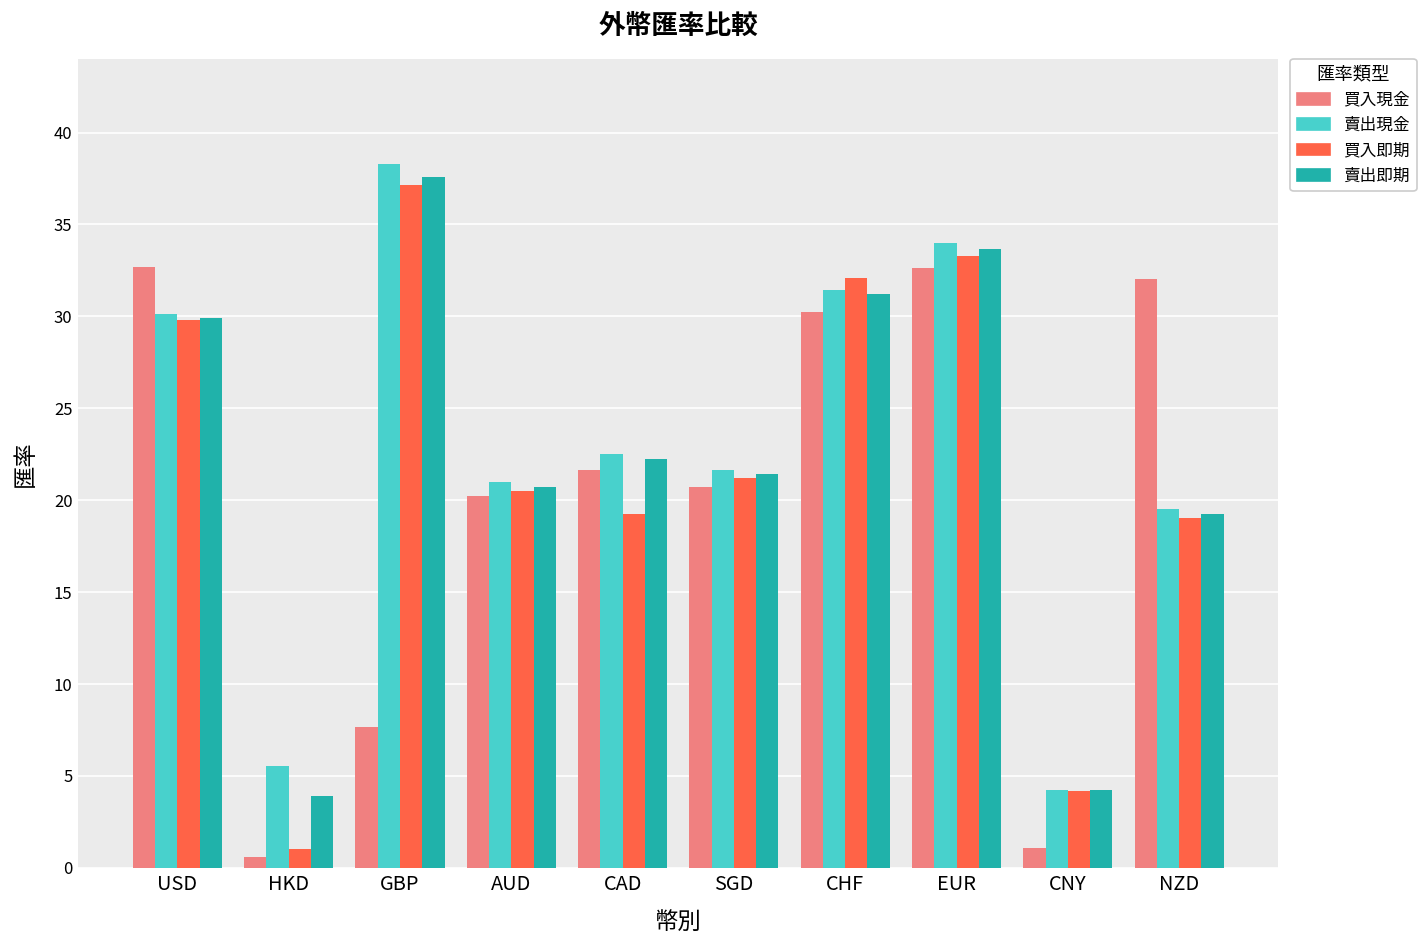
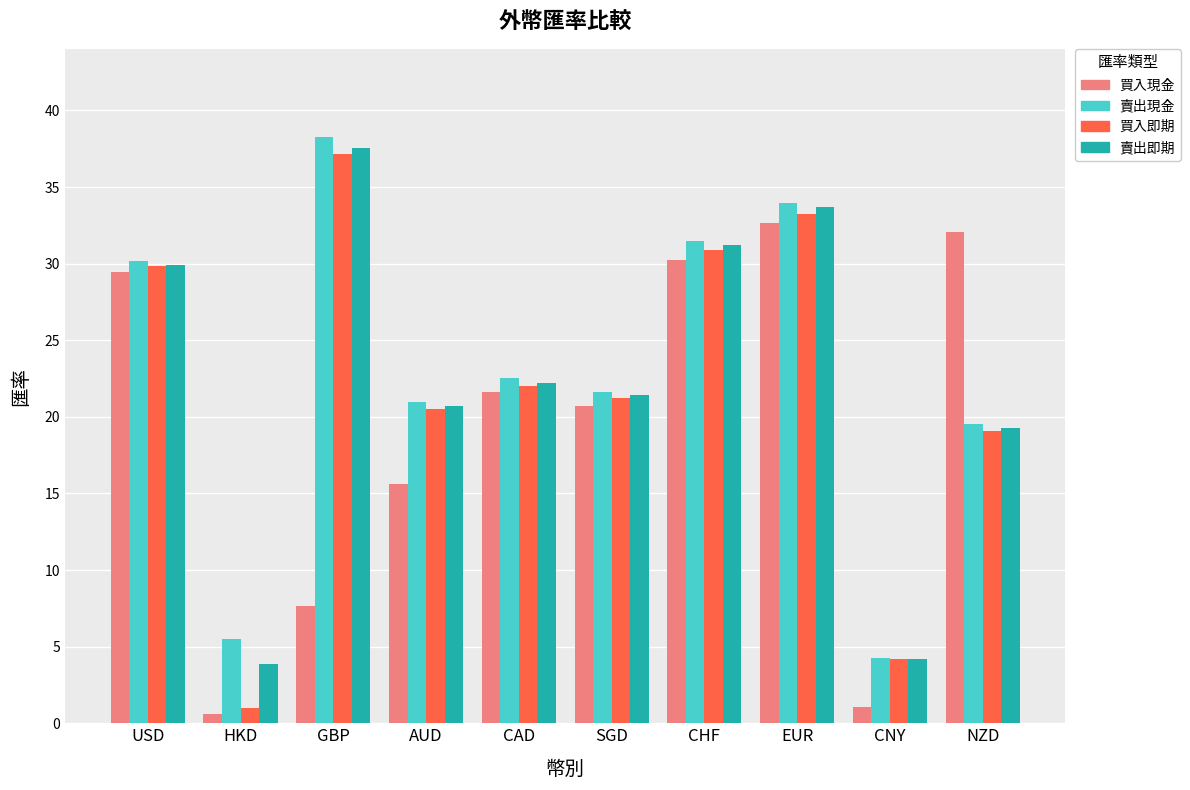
  {
    "買入現金": {
-     "USD": 32.7,
+     "USD": 29.5,
      "HKD": 0.6,
      "GBP": 7.7,
-     "AUD": 20.2,
+     "AUD": 15.6,
      "CAD": 21.6,
      "SGD": 20.7,
      "CHF": 30.3,
      "EUR": 32.7,
      "CNY": 1.1,
      "NZD": 32.1
    },
    "賣出現金": {
      "USD": 30.2,
      "HKD": 5.5,
      "GBP": 38.3,
      "AUD": 21.0,
      "CAD": 22.5,
      "SGD": 21.6,
      "CHF": 31.5,
      "EUR": 34.0,
      "CNY": 4.3,
      "NZD": 19.5
    },
    "買入即期": {
      "USD": 29.8,
      "HKD": 1.0,
      "GBP": 37.2,
      "AUD": 20.5,
-     "CAD": 19.2,
+     "CAD": 22.0,
      "SGD": 21.2,
-     "CHF": 32.1,
+     "CHF": 30.9,
      "EUR": 33.3,
      "CNY": 4.2,
      "NZD": 19.1
    },
    "賣出即期": {
      "USD": 29.9,
      "HKD": 3.9,
      "GBP": 37.6,
      "AUD": 20.7,
      "CAD": 22.2,
      "SGD": 21.4,
      "CHF": 31.2,
      "EUR": 33.7,
      "CNY": 4.2,
      "NZD": 19.3
    }
  }
